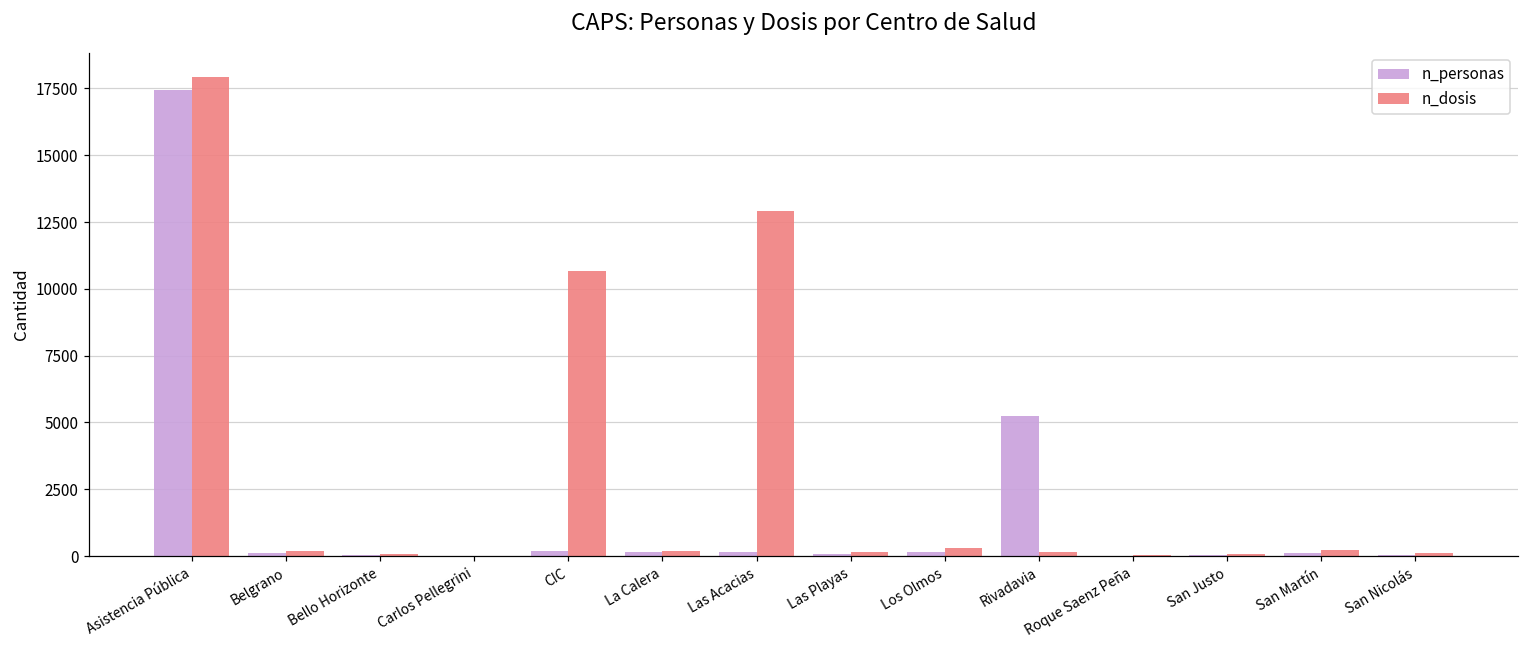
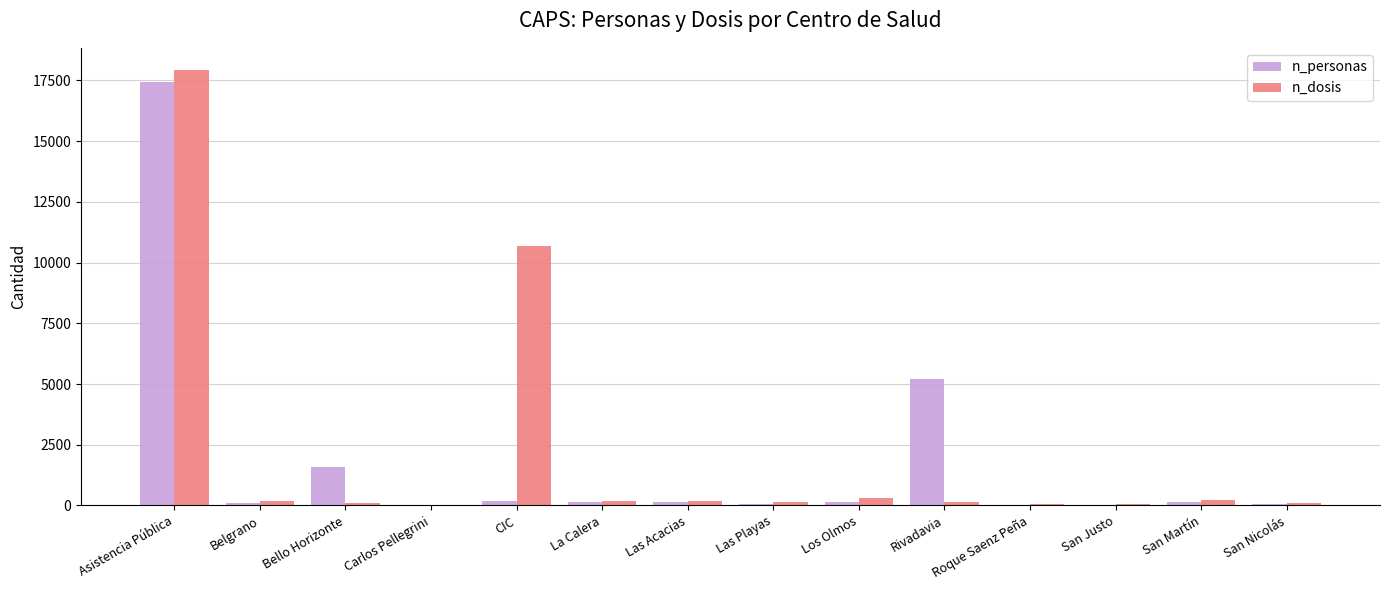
  {
    "n_personas": {
      "Asistencia Pública": 17400,
      "Belgrano": 100,
-     "Bello Horizonte": 0,
+     "Bello Horizonte": 1600,
      "CIC": 200,
      "La Calera": 100,
      "Las Acacias": 100,
      "Los Olmos": 200,
      "Rivadavia": 5200,
      "San Martín": 100
    },
    "n_dosis": {
      "Asistencia Pública": 17900,
      "Belgrano": 200,
      "CIC": 10700,
      "La Calera": 200,
-     "Las Acacias": 12900,
+     "Las Acacias": 200,
      "Las Playas": 100,
      "Los Olmos": 300,
      "Rivadavia": 100,
      "San Martín": 200
    }
  }
